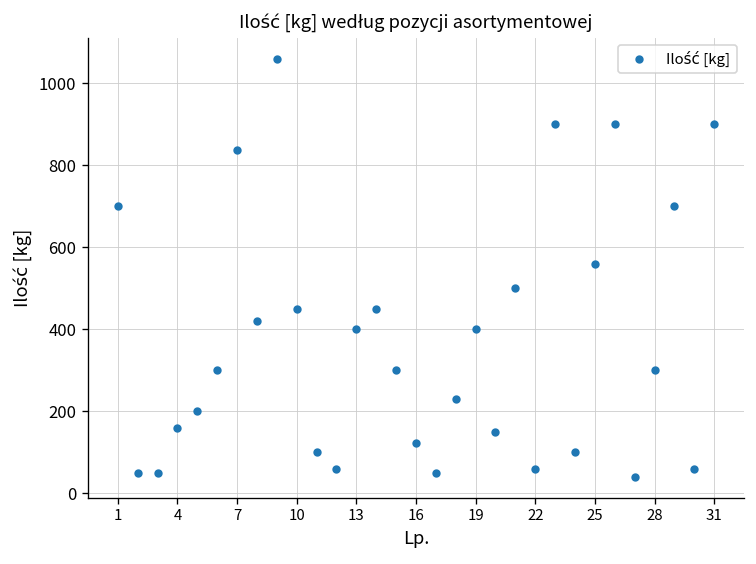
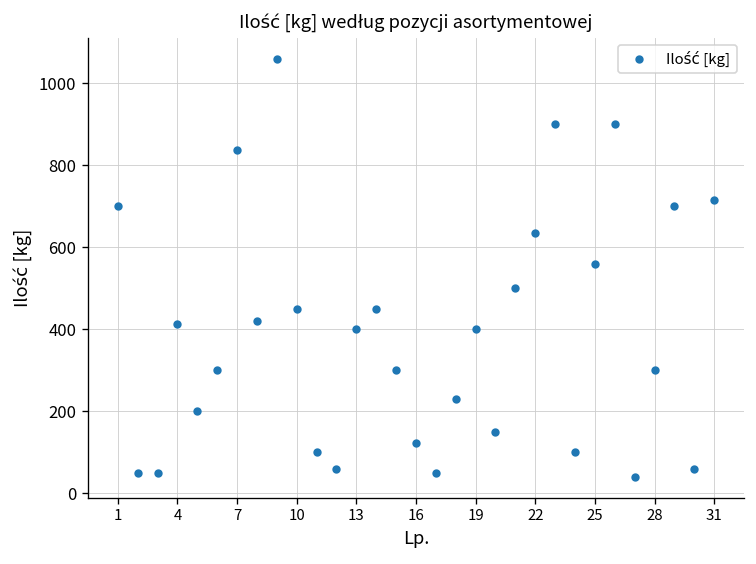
  {
    "1": 700,
-   "4": 160,
+   "4": 410,
    "7": 840,
    "10": 450,
    "13": 400,
    "16": 120,
    "19": 400,
-   "22": 60,
+   "22": 630,
    "25": 560,
    "28": 300,
-   "31": 900
+   "31": 720
  }
